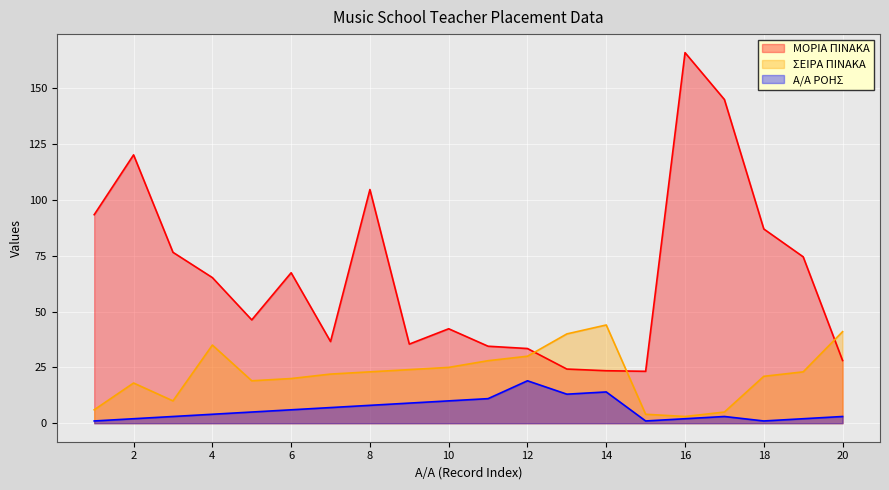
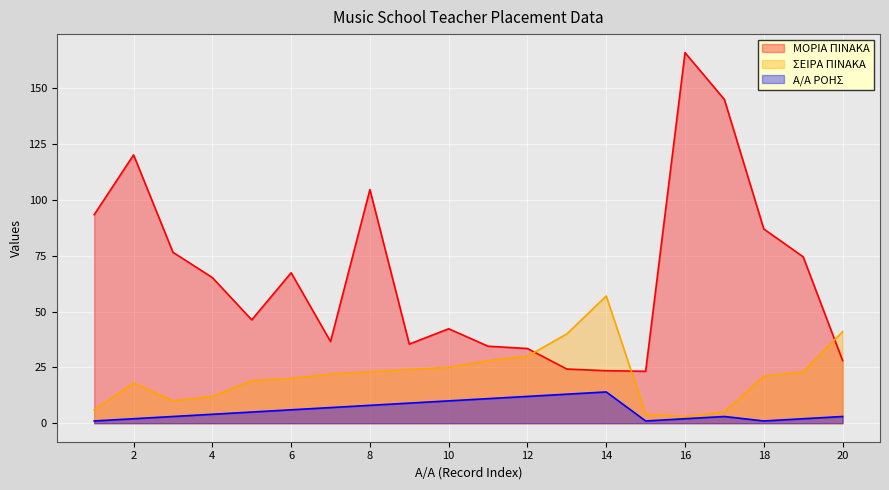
  {
    "ΜΟΡΙΑ ΠΙΝΑΚΑ": {
      "2": 120,
      "4": 65,
      "6": 67,
      "8": 105,
      "10": 42,
      "12": 33,
      "14": 24,
      "16": 166,
      "18": 87,
      "20": 28
    },
    "ΣΕΙΡΑ ΠΙΝΑΚΑ": {
      "2": 18,
-     "4": 35,
+     "4": 12,
      "6": 20,
      "8": 23,
      "10": 25,
      "12": 30,
-     "14": 44,
+     "14": 57,
      "18": 21,
      "20": 41
    },
    "Α/Α ΡΟΗΣ": {
      "2": 2,
      "4": 4,
      "6": 6,
      "8": 8,
      "10": 10,
-     "12": 19,
+     "12": 12,
      "14": 14,
      "18": 1,
      "20": 3
    }
  }
